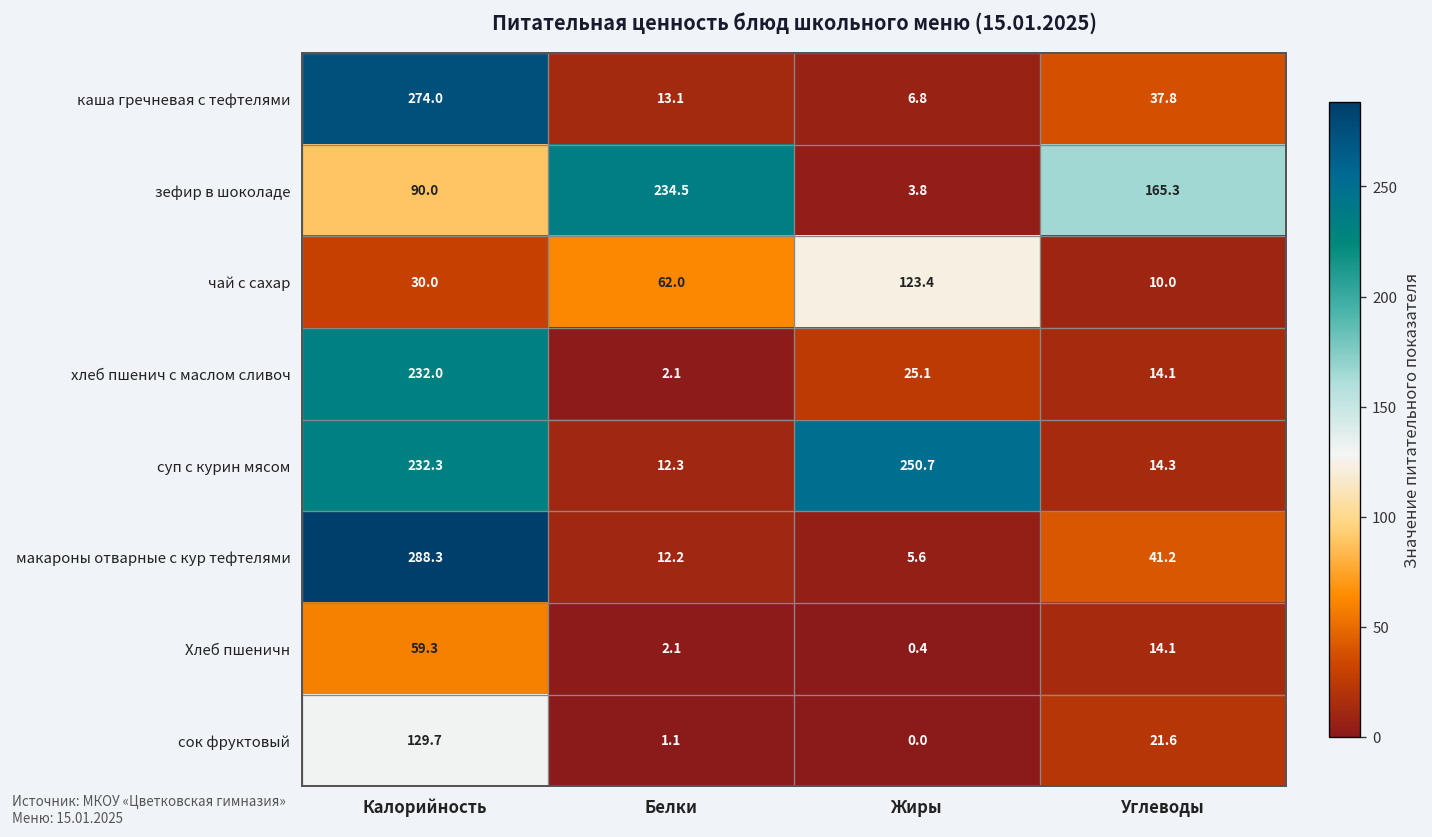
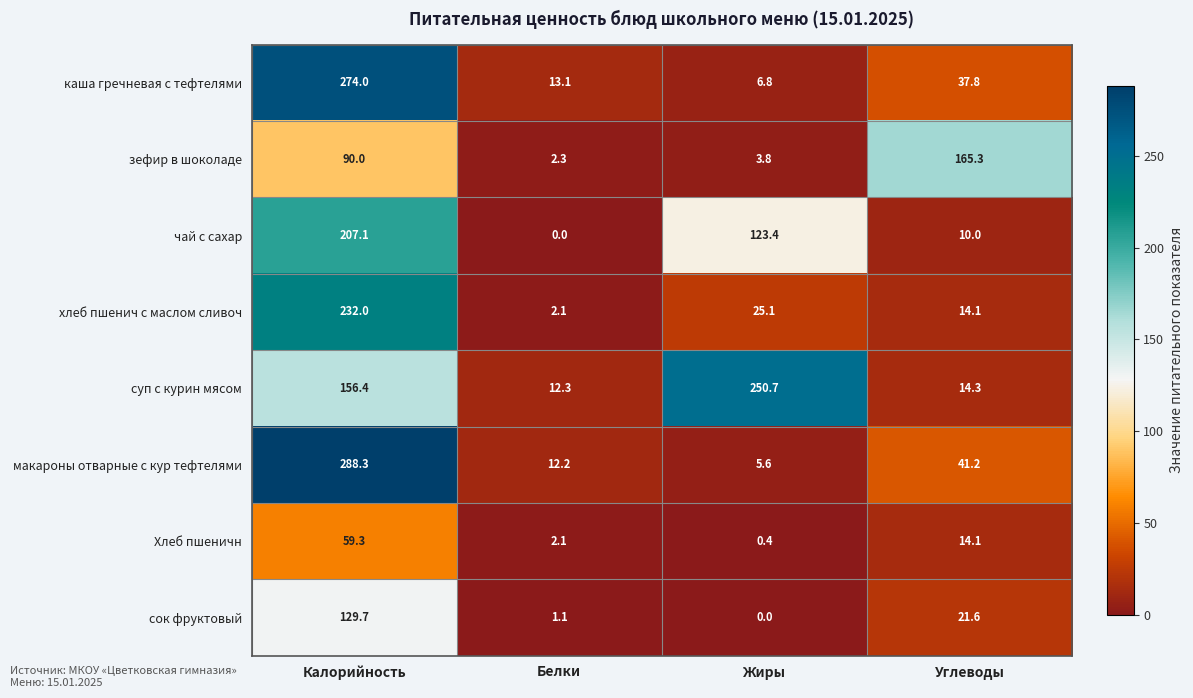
  {
    "каша гречневая с тефтелями": {
      "Калорийность": 274.0,
      "Белки": 13.1,
      "Жиры": 6.8,
      "Углеводы": 37.8
    },
    "зефир в шоколаде": {
      "Калорийность": 90.0,
-     "Белки": 234.5,
+     "Белки": 2.3,
      "Жиры": 3.8,
      "Углеводы": 165.3
    },
    "чай с сахар": {
-     "Калорийность": 30.0,
-     "Белки": 62.0,
+     "Калорийность": 207.1,
+     "Белки": 0.0,
      "Жиры": 123.4,
      "Углеводы": 10.0
    },
    "хлеб пшенич с маслом сливоч": {
      "Калорийность": 232.0,
      "Белки": 2.1,
      "Жиры": 25.1,
      "Углеводы": 14.1
    },
    "суп с курин мясом": {
-     "Калорийность": 232.3,
+     "Калорийность": 156.4,
      "Белки": 12.3,
      "Жиры": 250.7,
      "Углеводы": 14.3
    },
    "макароны отварные с кур тефтелями": {
      "Калорийность": 288.3,
      "Белки": 12.2,
      "Жиры": 5.6,
      "Углеводы": 41.2
    },
    "Хлеб пшеничн": {
      "Калорийность": 59.3,
      "Белки": 2.1,
      "Жиры": 0.4,
      "Углеводы": 14.1
    },
    "сок фруктовый": {
      "Калорийность": 129.7,
      "Белки": 1.1,
      "Жиры": 0.0,
      "Углеводы": 21.6
    }
  }
